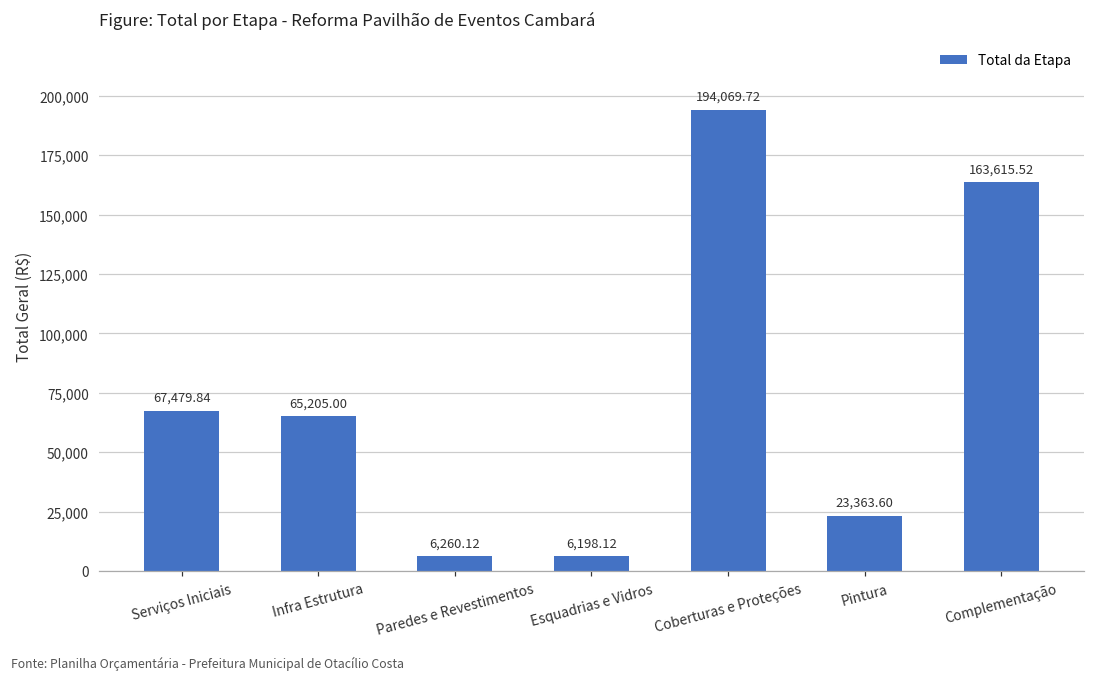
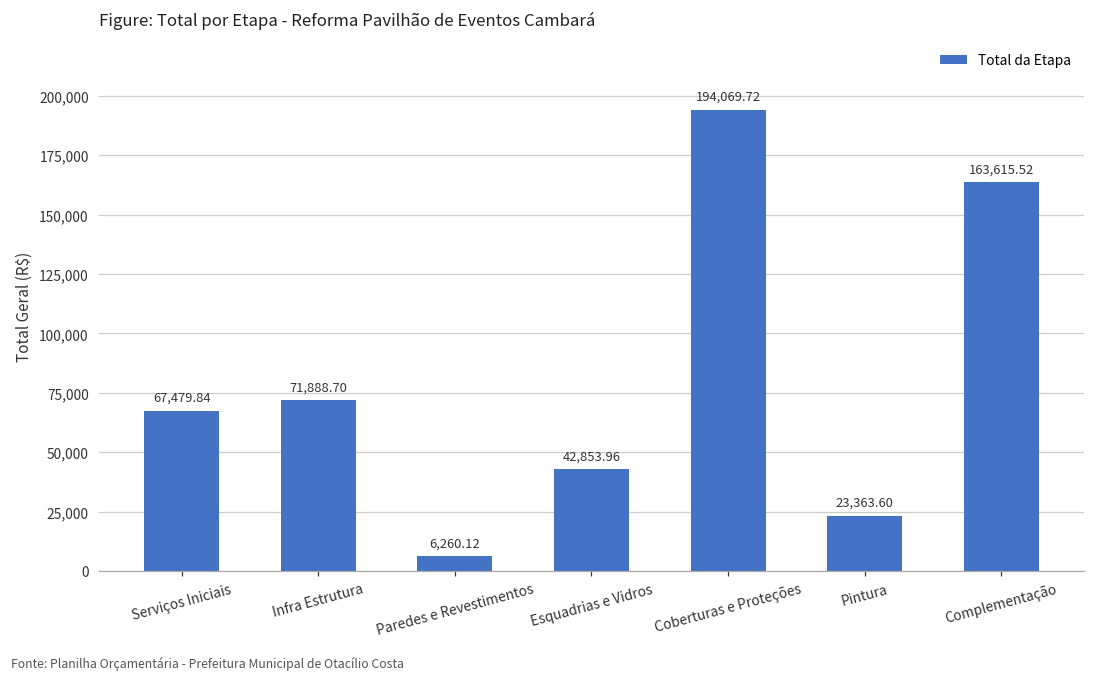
  {
    "Serviços Iniciais": "67,479.84",
-   "Infra Estrutura": "65,205.00",
+   "Infra Estrutura": "71,888.70",
    "Paredes e Revestimentos": "6,260.12",
-   "Esquadrias e Vidros": "6,198.12",
+   "Esquadrias e Vidros": "42,853.96",
    "Coberturas e Proteções": "194,069.72",
    "Pintura": "23,363.60",
    "Complementação": "163,615.52"
  }
